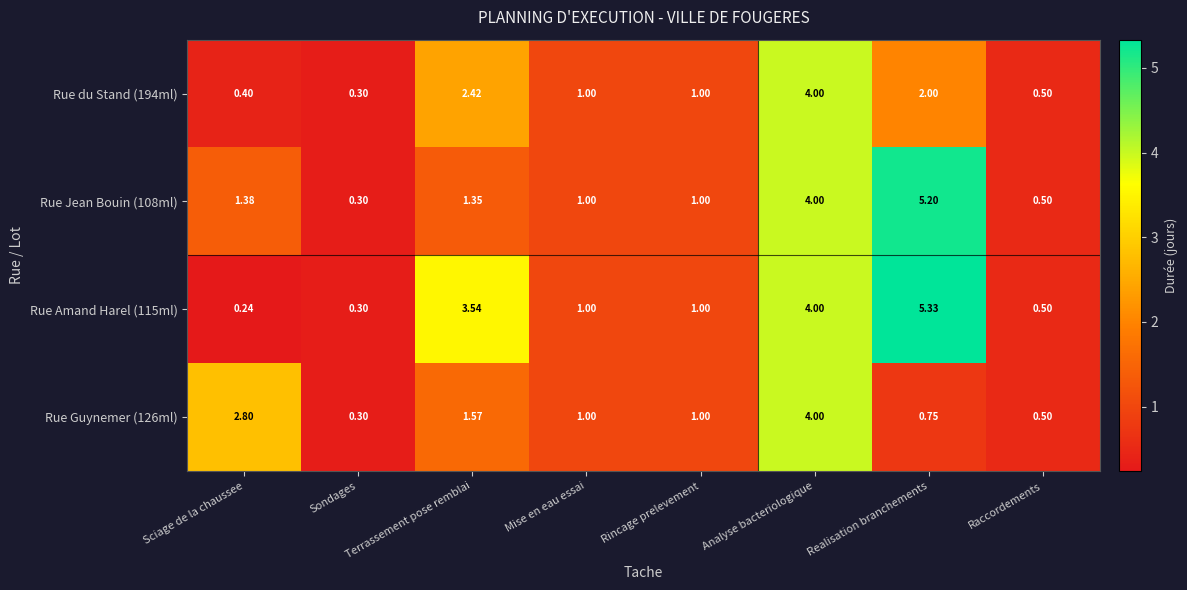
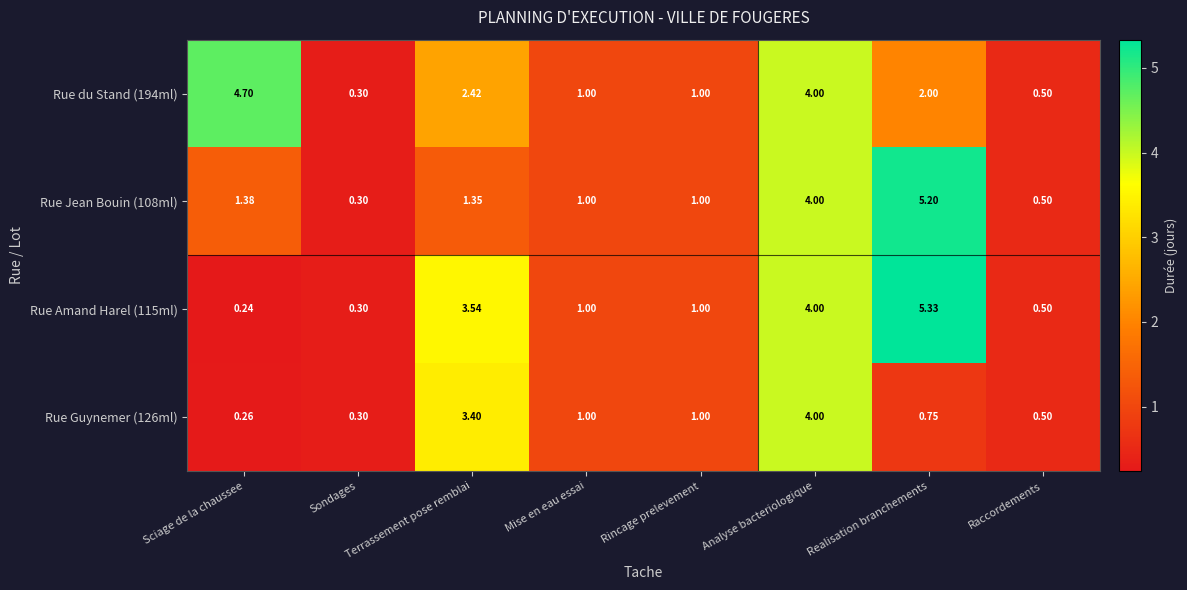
  {
    "Rue du Stand (194ml)": {
-     "Sciage de la chaussee": 0.40,
+     "Sciage de la chaussee": 4.70,
      "Sondages": 0.30,
      "Terrassement pose remblai": 2.42,
      "Mise en eau essai": 1.00,
      "Rincage prelevement": 1.00,
      "Analyse bacteriologique": 4.00,
      "Realisation branchements": 2.00,
      "Raccordements": 0.50
    },
    "Rue Jean Bouin (108ml)": {
      "Sciage de la chaussee": 1.38,
      "Sondages": 0.30,
      "Terrassement pose remblai": 1.35,
      "Mise en eau essai": 1.00,
      "Rincage prelevement": 1.00,
      "Analyse bacteriologique": 4.00,
      "Realisation branchements": 5.20,
      "Raccordements": 0.50
    },
    "Rue Amand Harel (115ml)": {
      "Sciage de la chaussee": 0.24,
      "Sondages": 0.30,
      "Terrassement pose remblai": 3.54,
      "Mise en eau essai": 1.00,
      "Rincage prelevement": 1.00,
      "Analyse bacteriologique": 4.00,
      "Realisation branchements": 5.33,
      "Raccordements": 0.50
    },
    "Rue Guynemer (126ml)": {
-     "Sciage de la chaussee": 2.80,
+     "Sciage de la chaussee": 0.26,
      "Sondages": 0.30,
-     "Terrassement pose remblai": 1.57,
+     "Terrassement pose remblai": 3.40,
      "Mise en eau essai": 1.00,
      "Rincage prelevement": 1.00,
      "Analyse bacteriologique": 4.00,
      "Realisation branchements": 0.75,
      "Raccordements": 0.50
    }
  }
